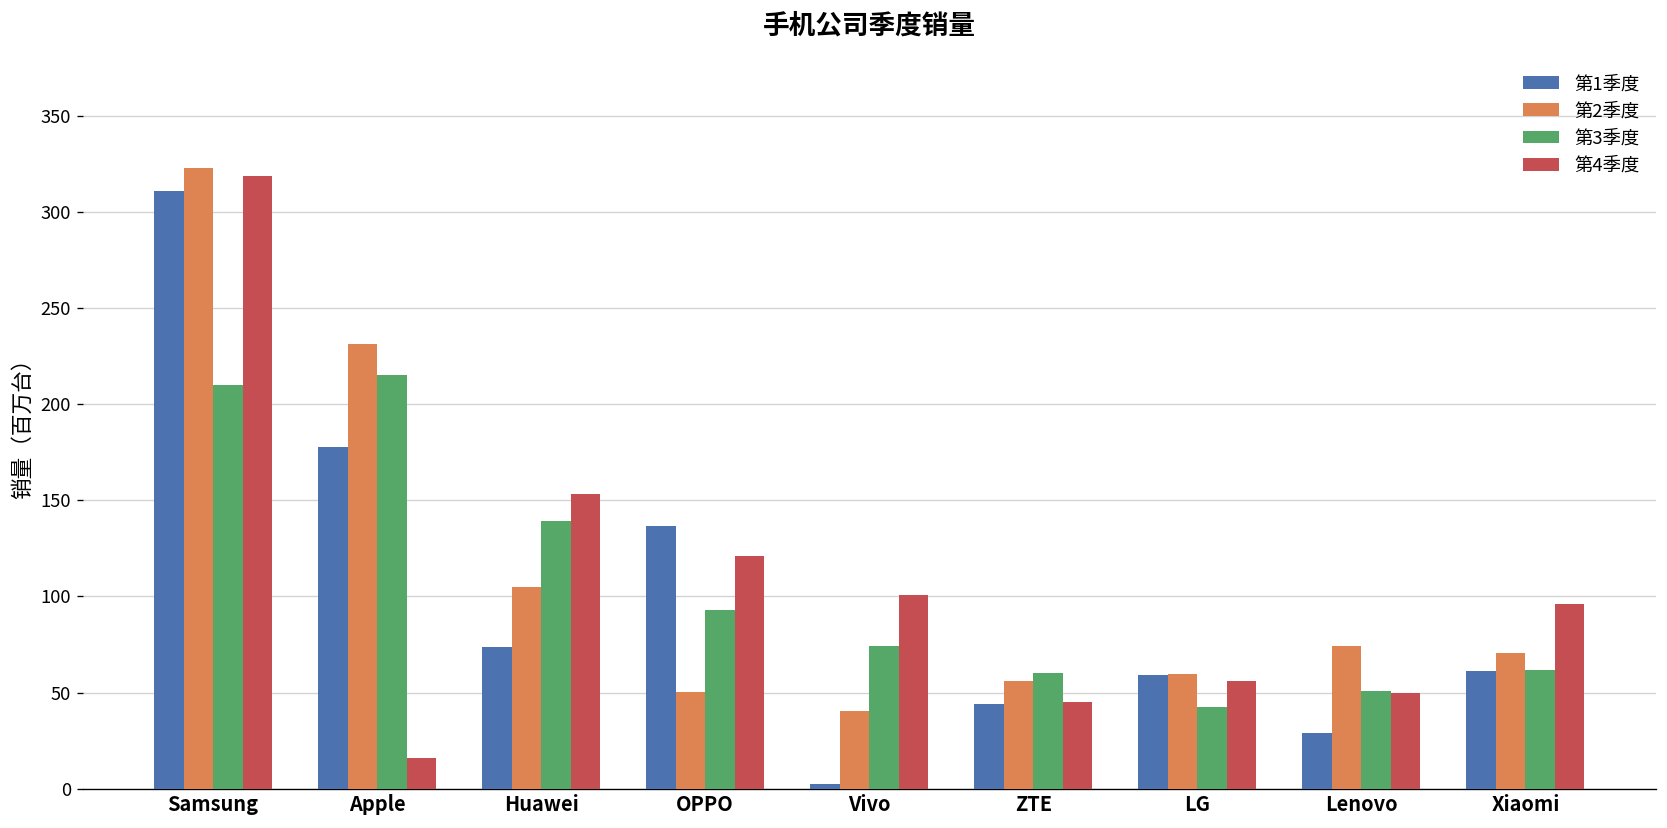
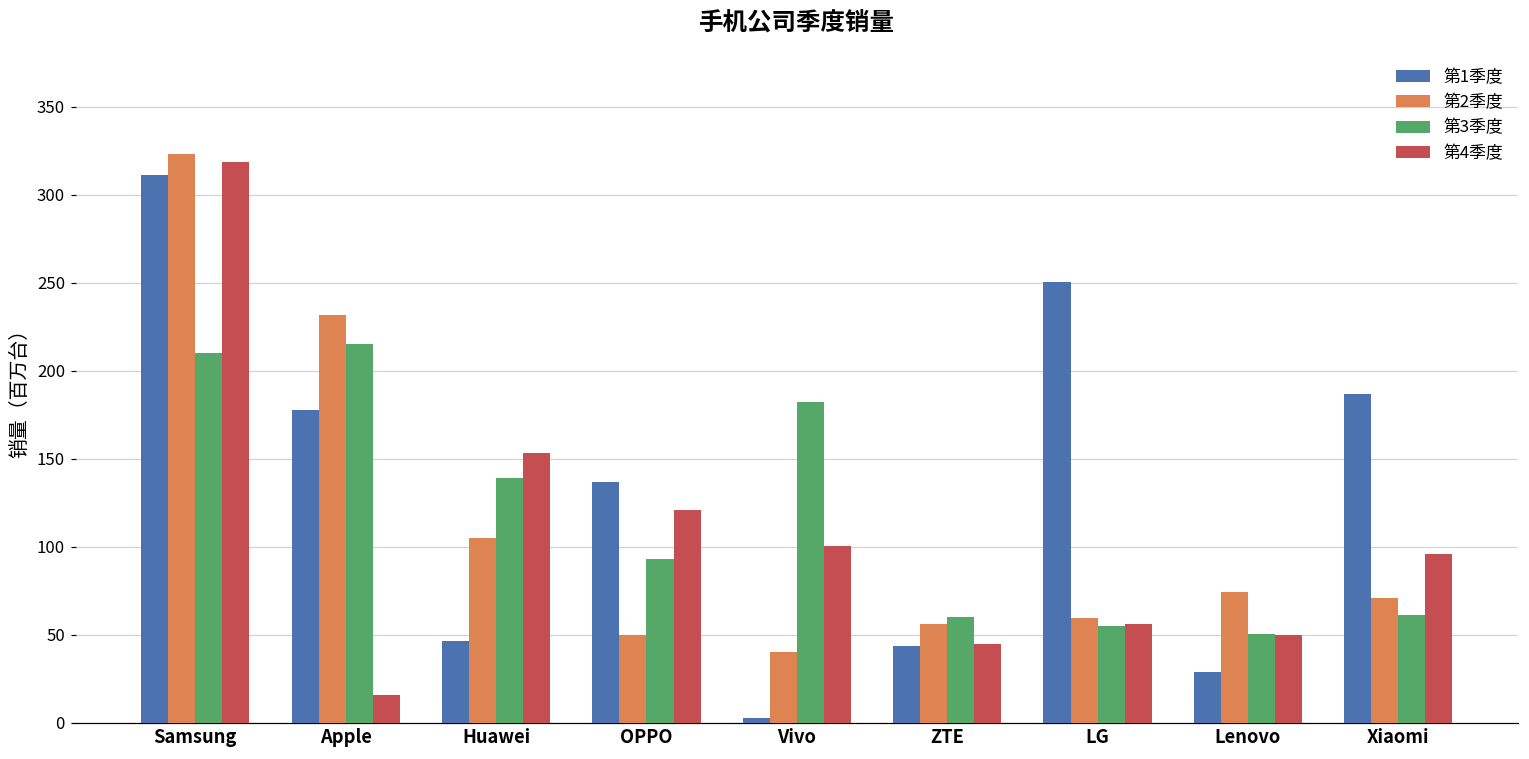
  {
    "第1季度": {
      "Samsung": 311,
      "Apple": 178,
-     "Huawei": 74,
+     "Huawei": 46,
      "OPPO": 137,
      "Vivo": 3,
      "ZTE": 44,
-     "LG": 59,
+     "LG": 250,
      "Lenovo": 29,
-     "Xiaomi": 61
+     "Xiaomi": 187
    },
    "第3季度": {
      "Samsung": 210,
      "Apple": 215,
      "Huawei": 139,
      "OPPO": 93,
-     "Vivo": 74,
+     "Vivo": 182,
      "ZTE": 60,
-     "LG": 42,
+     "LG": 55,
      "Lenovo": 51,
      "Xiaomi": 62
    }
  }
